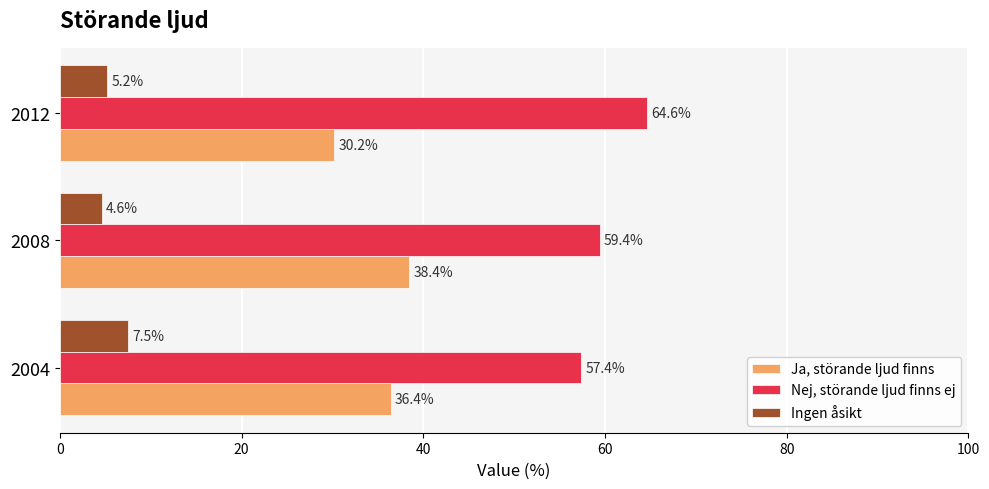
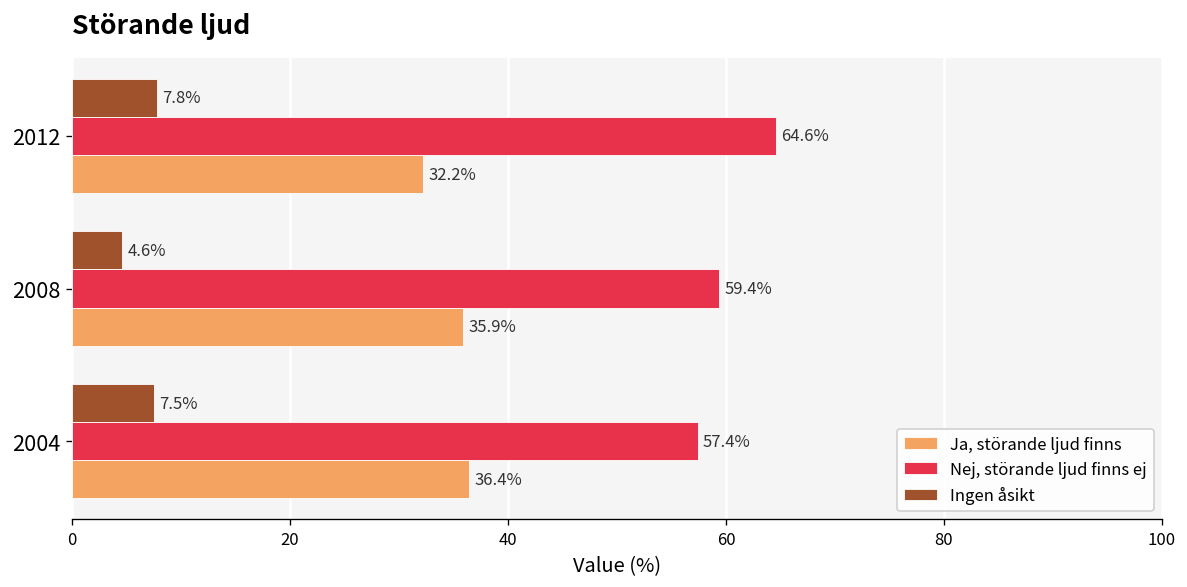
  {
    "Ja, störande ljud finns": {
-     "2012": "30.2%",
-     "2008": "38.4%",
+     "2012": "32.2%",
+     "2008": "35.9%",
      "2004": "36.4%"
    },
    "Nej, störande ljud finns ej": {
      "2012": "64.6%",
      "2008": "59.4%",
      "2004": "57.4%"
    },
    "Ingen åsikt": {
-     "2012": "5.2%",
+     "2012": "7.8%",
      "2008": "4.6%",
      "2004": "7.5%"
    }
  }
